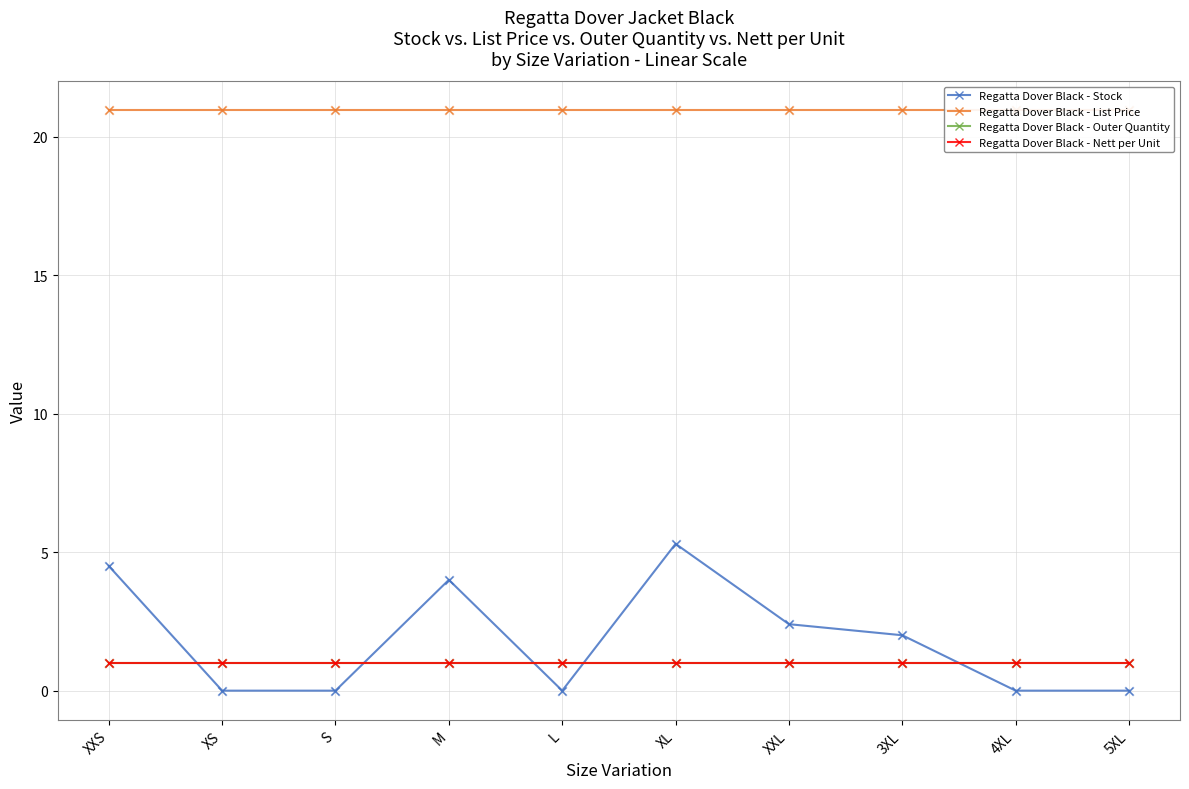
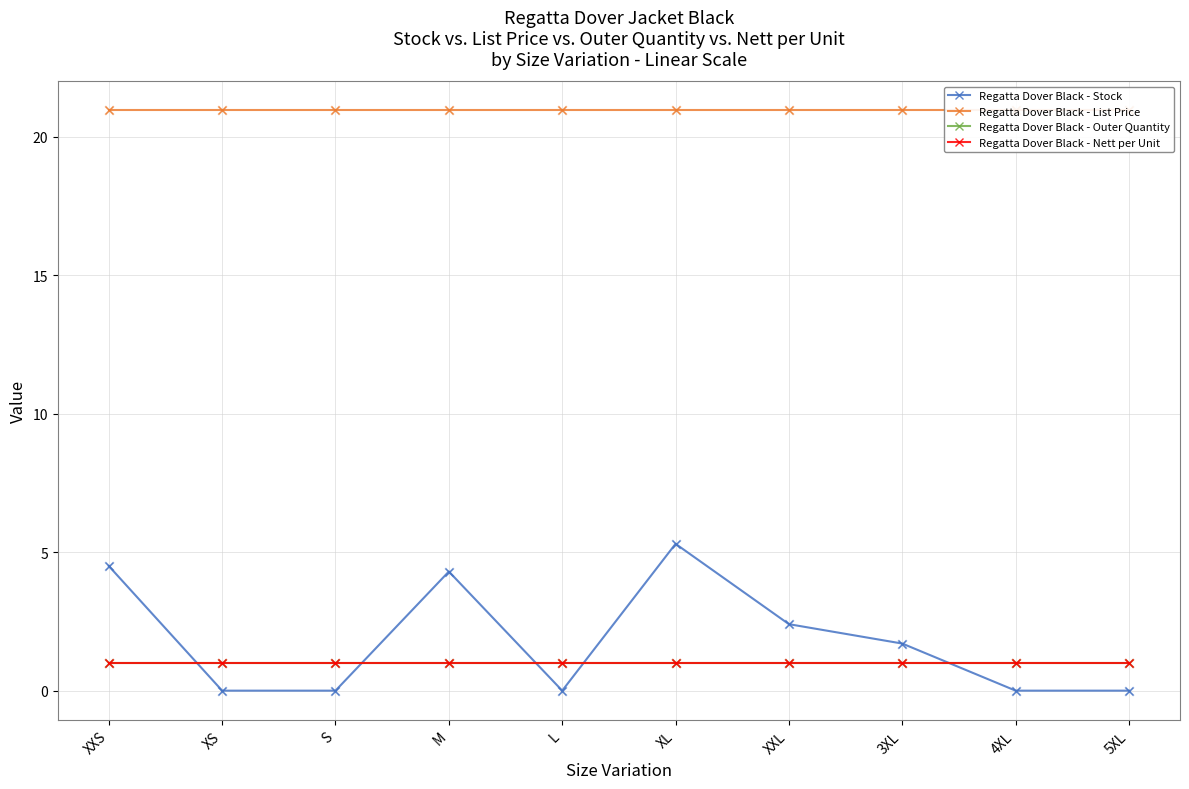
  {
    "Regatta Dover Black - Stock": {
      "XXS": 4.5,
      "XS": 0.0,
      "S": 0.0,
-     "M": 4.0,
+     "M": 4.3,
      "L": 0.0,
      "XL": 5.3,
      "XXL": 2.4,
-     "3XL": 2.0,
+     "3XL": 1.7,
      "4XL": 0.0,
      "5XL": 0.0
    },
    "Regatta Dover Black - List Price": {
      "XXS": 21.0,
      "XS": 21.0,
      "S": 21.0,
      "M": 21.0,
      "L": 21.0,
      "XL": 21.0,
      "XXL": 21.0,
      "3XL": 21.0
    },
    "Regatta Dover Black - Nett per Unit": {
      "XXS": 1.0,
      "XS": 1.0,
      "S": 1.0,
      "M": 1.0,
      "L": 1.0,
      "XL": 1.0,
      "XXL": 1.0,
      "3XL": 1.0,
      "4XL": 1.0,
      "5XL": 1.0
    }
  }
